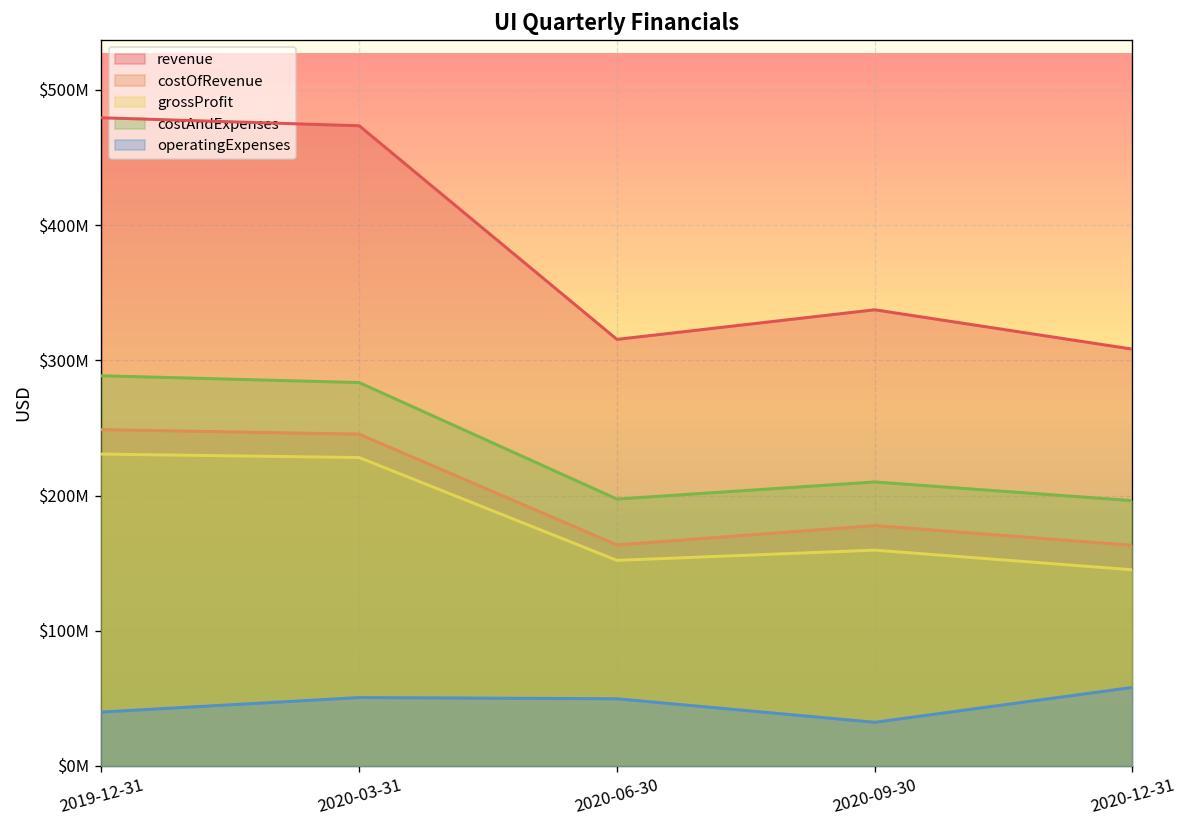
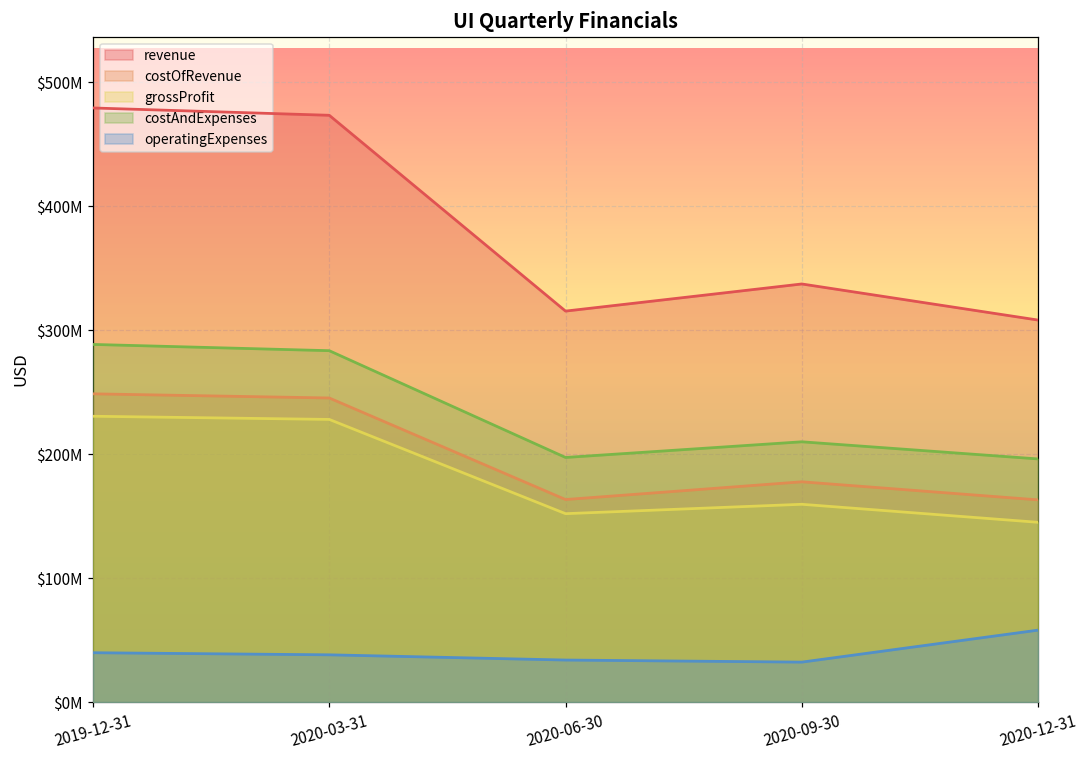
  {
    "operatingExpenses": {
      "2019-12-31": "$40000000",
-     "2020-03-31": "$51000000",
-     "2020-06-30": "$50000000",
+     "2020-03-31": "$38000000",
+     "2020-06-30": "$34000000",
      "2020-09-30": "$32000000",
      "2020-12-31": "$58000000"
    }
  }
